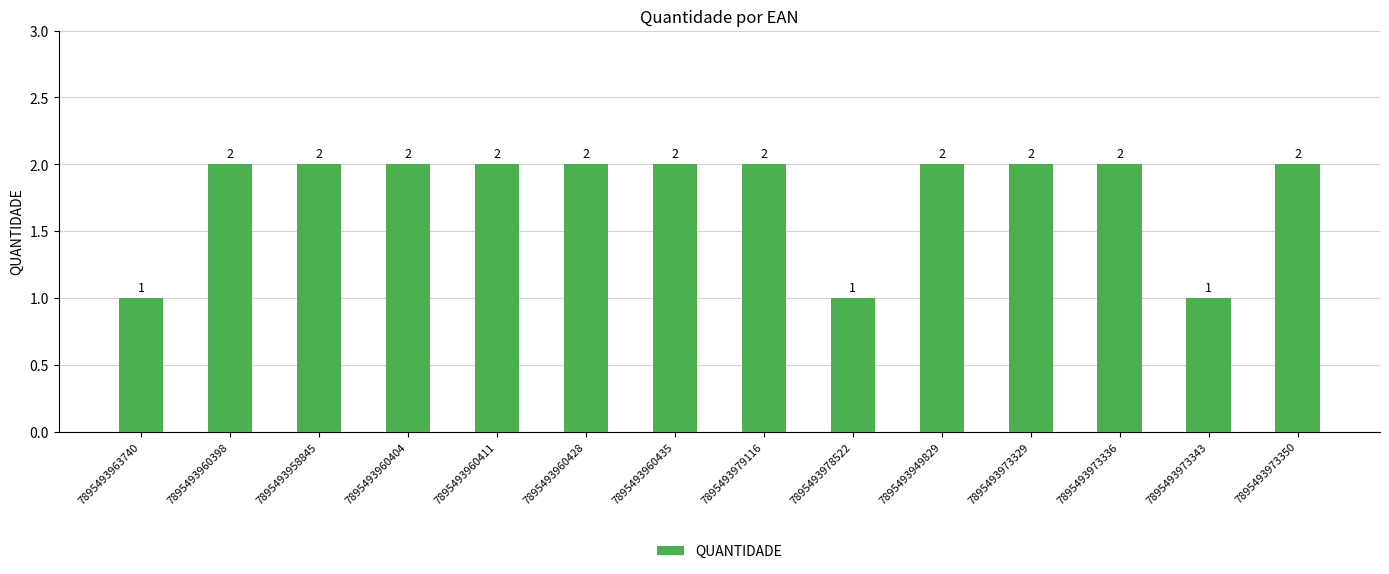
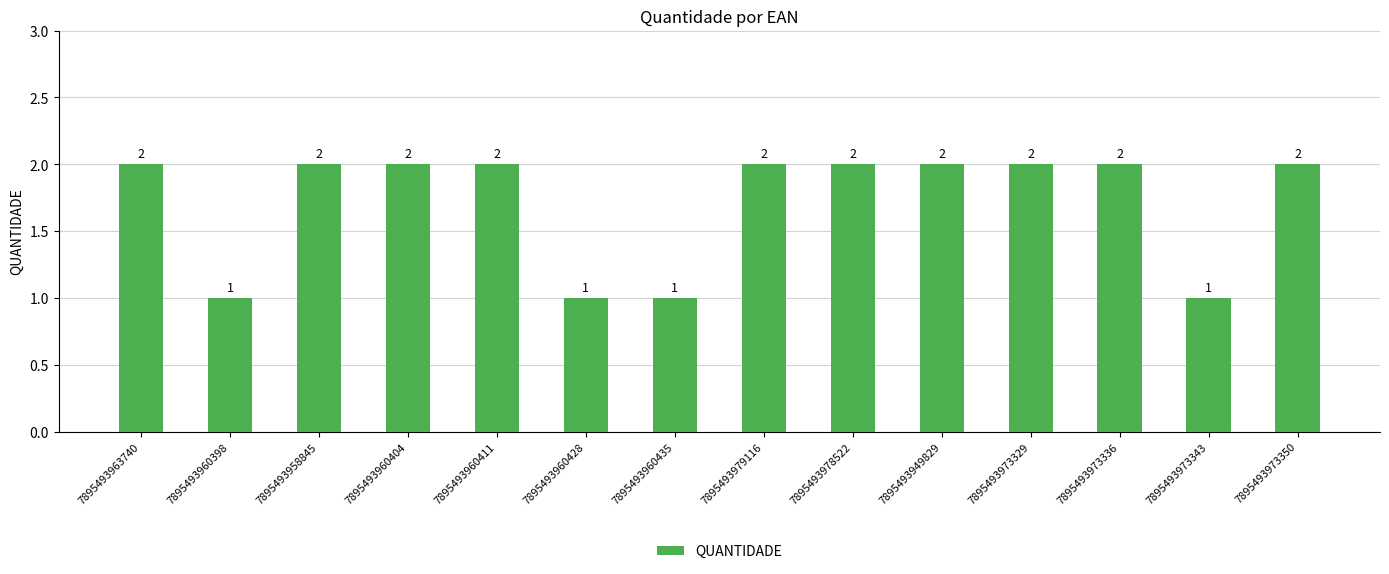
  {
-   "7895493963740": 1,
-   "7895493960398": 2,
+   "7895493963740": 2,
+   "7895493960398": 1,
    "7895493958845": 2,
    "7895493960404": 2,
    "7895493960411": 2,
-   "7895493960428": 2,
-   "7895493960435": 2,
+   "7895493960428": 1,
+   "7895493960435": 1,
    "7895493979116": 2,
-   "7895493978522": 1,
+   "7895493978522": 2,
    "7895493949829": 2,
    "7895493973329": 2,
    "7895493973336": 2,
    "7895493973343": 1,
    "7895493973350": 2
  }
